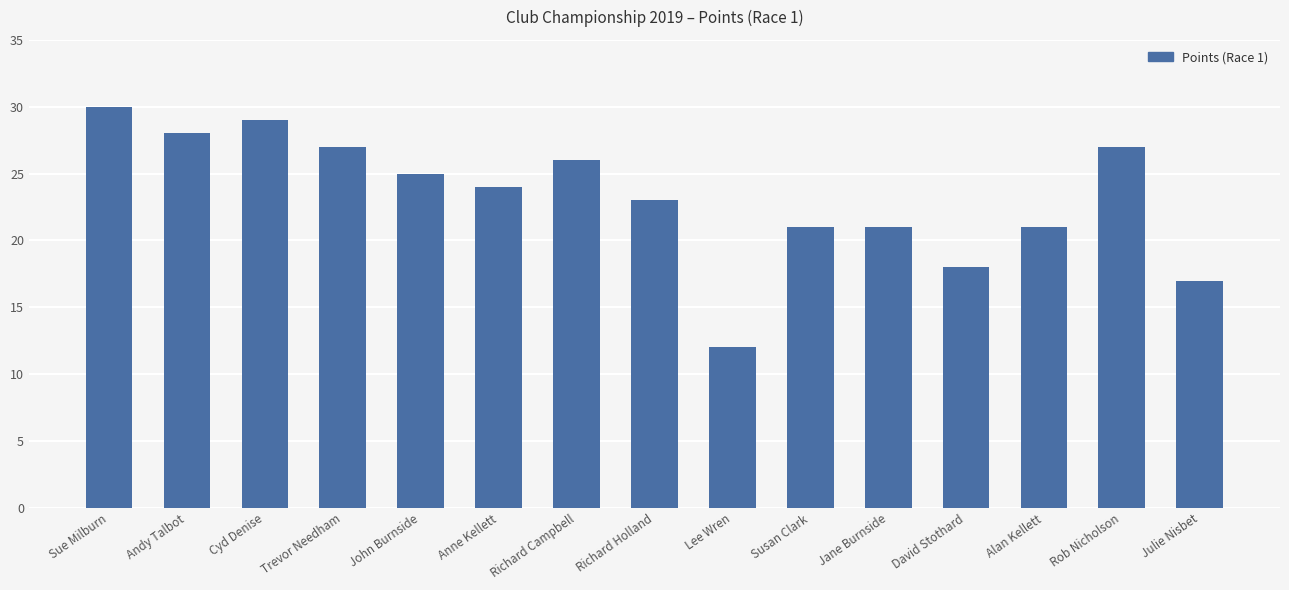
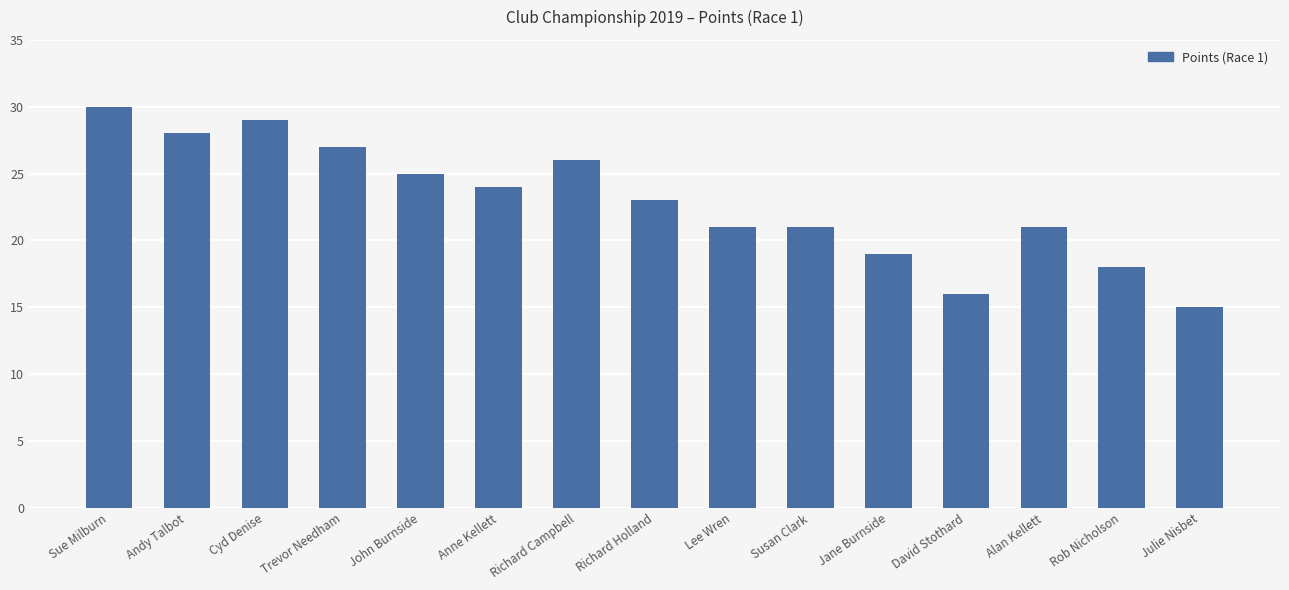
  {
    "Sue Milburn": 30,
    "Andy Talbot": 28,
    "Cyd Denise": 29,
    "Trevor Needham": 27,
    "John Burnside": 25,
    "Anne Kellett": 24,
    "Richard Campbell": 26,
    "Richard Holland": 23,
-   "Lee Wren": 12,
+   "Lee Wren": 21,
    "Susan Clark": 21,
-   "Jane Burnside": 21,
-   "David Stothard": 18,
+   "Jane Burnside": 19,
+   "David Stothard": 16,
    "Alan Kellett": 21,
-   "Rob Nicholson": 27,
-   "Julie Nisbet": 17
+   "Rob Nicholson": 18,
+   "Julie Nisbet": 15
  }
